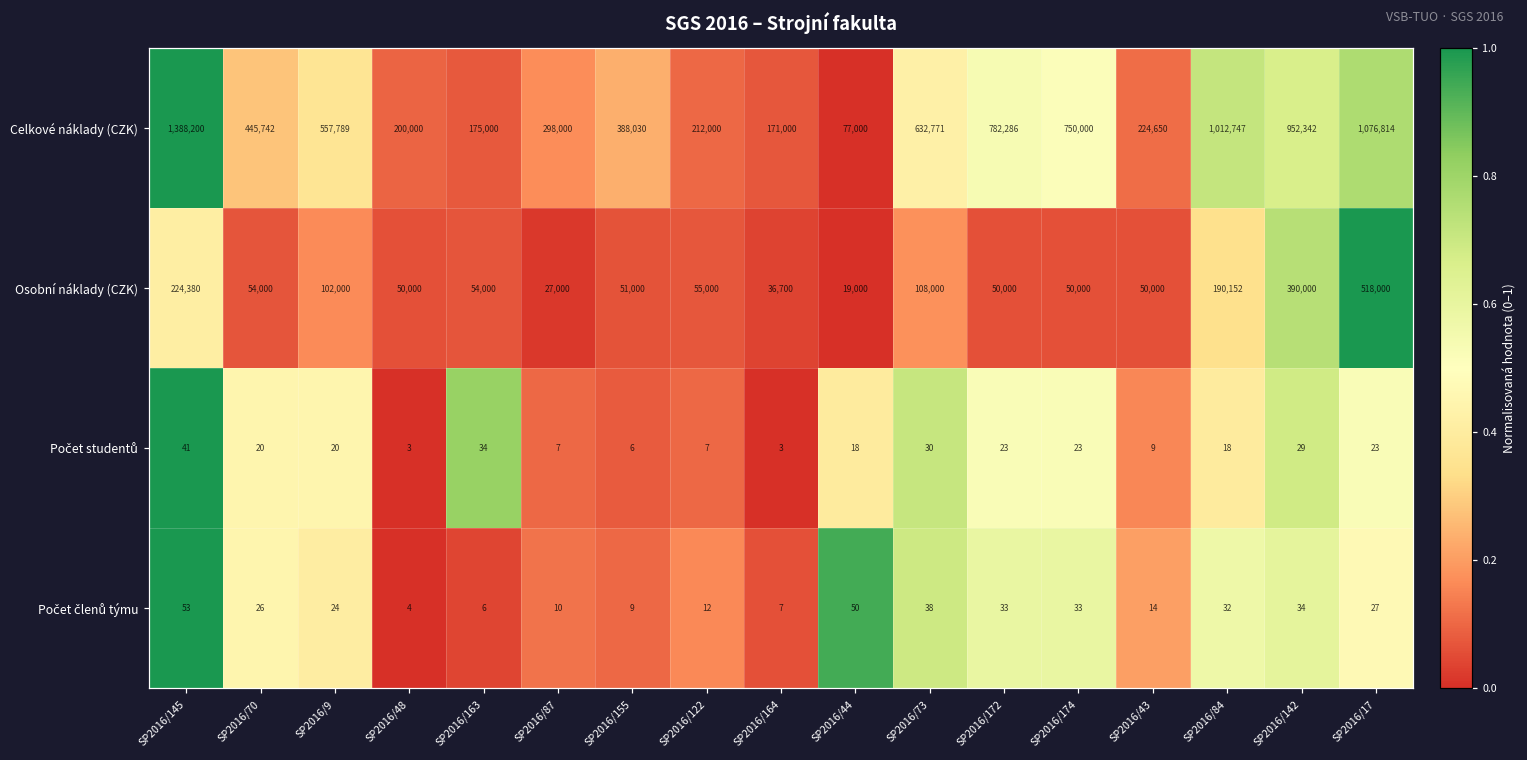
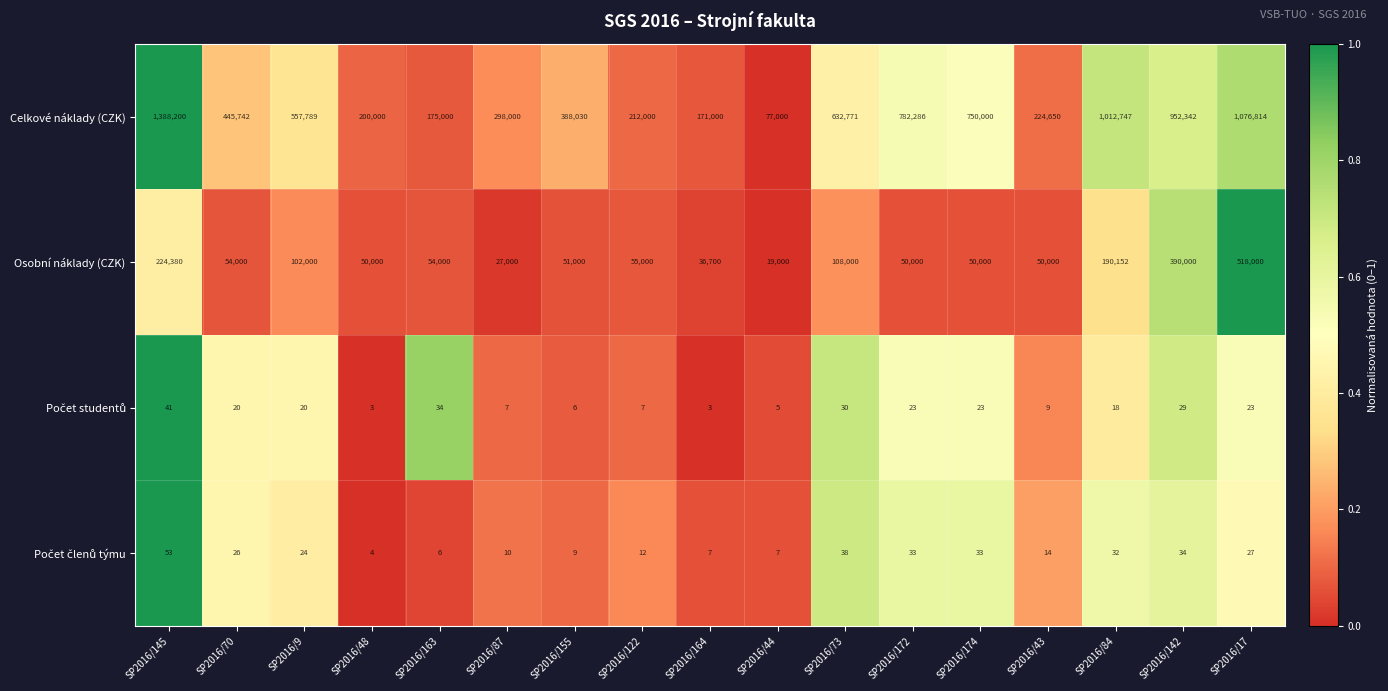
  {
    "Celkové náklady (CZK)": {
      "SP2016/145": "1,388,200",
      "SP2016/70": "445,742",
      "SP2016/9": "557,789",
      "SP2016/48": "200,000",
      "SP2016/163": "175,000",
      "SP2016/87": "298,000",
      "SP2016/155": "388,030",
      "SP2016/122": "212,000",
      "SP2016/164": "171,000",
      "SP2016/44": "77,000",
      "SP2016/73": "632,771",
      "SP2016/172": "782,286",
      "SP2016/174": "750,000",
      "SP2016/43": "224,650",
      "SP2016/84": "1,012,747",
      "SP2016/142": "952,342",
      "SP2016/17": "1,076,814"
    },
    "Osobní náklady (CZK)": {
      "SP2016/145": "224,380",
      "SP2016/70": "54,000",
      "SP2016/9": "102,000",
      "SP2016/48": "50,000",
      "SP2016/163": "54,000",
      "SP2016/87": "27,000",
      "SP2016/155": "51,000",
      "SP2016/122": "55,000",
      "SP2016/164": "36,700",
      "SP2016/44": "19,000",
      "SP2016/73": "108,000",
      "SP2016/172": "50,000",
      "SP2016/174": "50,000",
      "SP2016/43": "50,000",
      "SP2016/84": "190,152",
      "SP2016/142": "390,000",
      "SP2016/17": "518,000"
    },
    "Počet studentů": {
      "SP2016/145": "41",
      "SP2016/70": "20",
      "SP2016/9": "20",
      "SP2016/48": "3",
      "SP2016/163": "34",
      "SP2016/87": "7",
      "SP2016/155": "6",
      "SP2016/122": "7",
      "SP2016/164": "3",
-     "SP2016/44": "18",
+     "SP2016/44": "5",
      "SP2016/73": "30",
      "SP2016/172": "23",
      "SP2016/174": "23",
      "SP2016/43": "9",
      "SP2016/84": "18",
      "SP2016/142": "29",
      "SP2016/17": "23"
    },
    "Počet členů týmu": {
      "SP2016/145": "53",
      "SP2016/70": "26",
      "SP2016/9": "24",
      "SP2016/48": "4",
      "SP2016/163": "6",
      "SP2016/87": "10",
      "SP2016/155": "9",
      "SP2016/122": "12",
      "SP2016/164": "7",
-     "SP2016/44": "50",
+     "SP2016/44": "7",
      "SP2016/73": "38",
      "SP2016/172": "33",
      "SP2016/174": "33",
      "SP2016/43": "14",
      "SP2016/84": "32",
      "SP2016/142": "34",
      "SP2016/17": "27"
    }
  }
